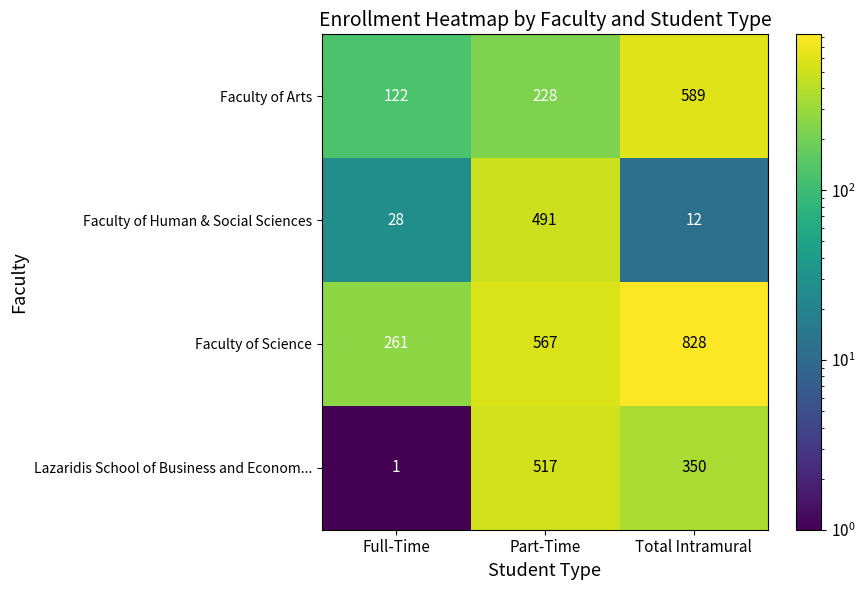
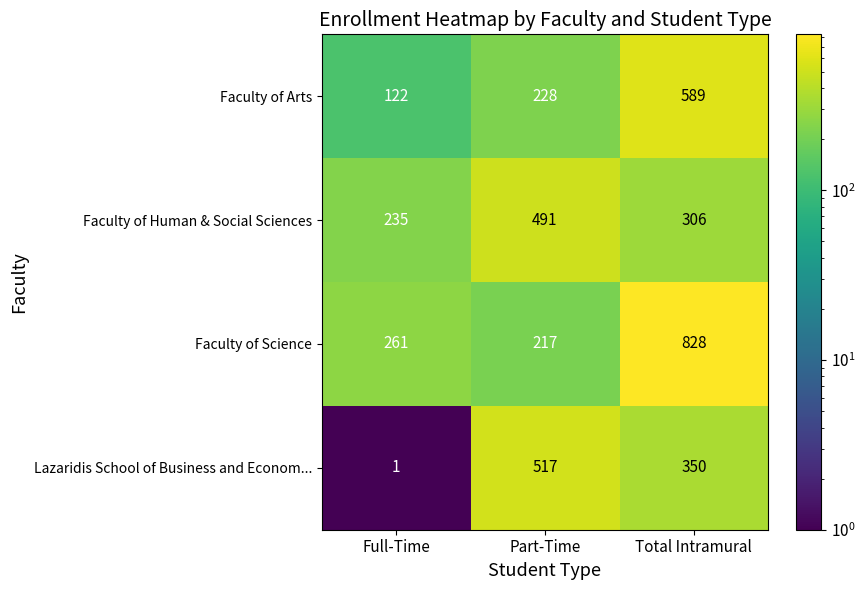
  {
    "Faculty of Arts": {
      "Full-Time": 122,
      "Part-Time": 228,
      "Total Intramural": 589
    },
    "Faculty of Human & Social Sciences": {
-     "Full-Time": 28,
+     "Full-Time": 235,
      "Part-Time": 491,
-     "Total Intramural": 12
+     "Total Intramural": 306
    },
    "Faculty of Science": {
      "Full-Time": 261,
-     "Part-Time": 567,
+     "Part-Time": 217,
      "Total Intramural": 828
    },
    "Lazaridis School of Business and Econom...": {
      "Full-Time": 1,
      "Part-Time": 517,
      "Total Intramural": 350
    }
  }
